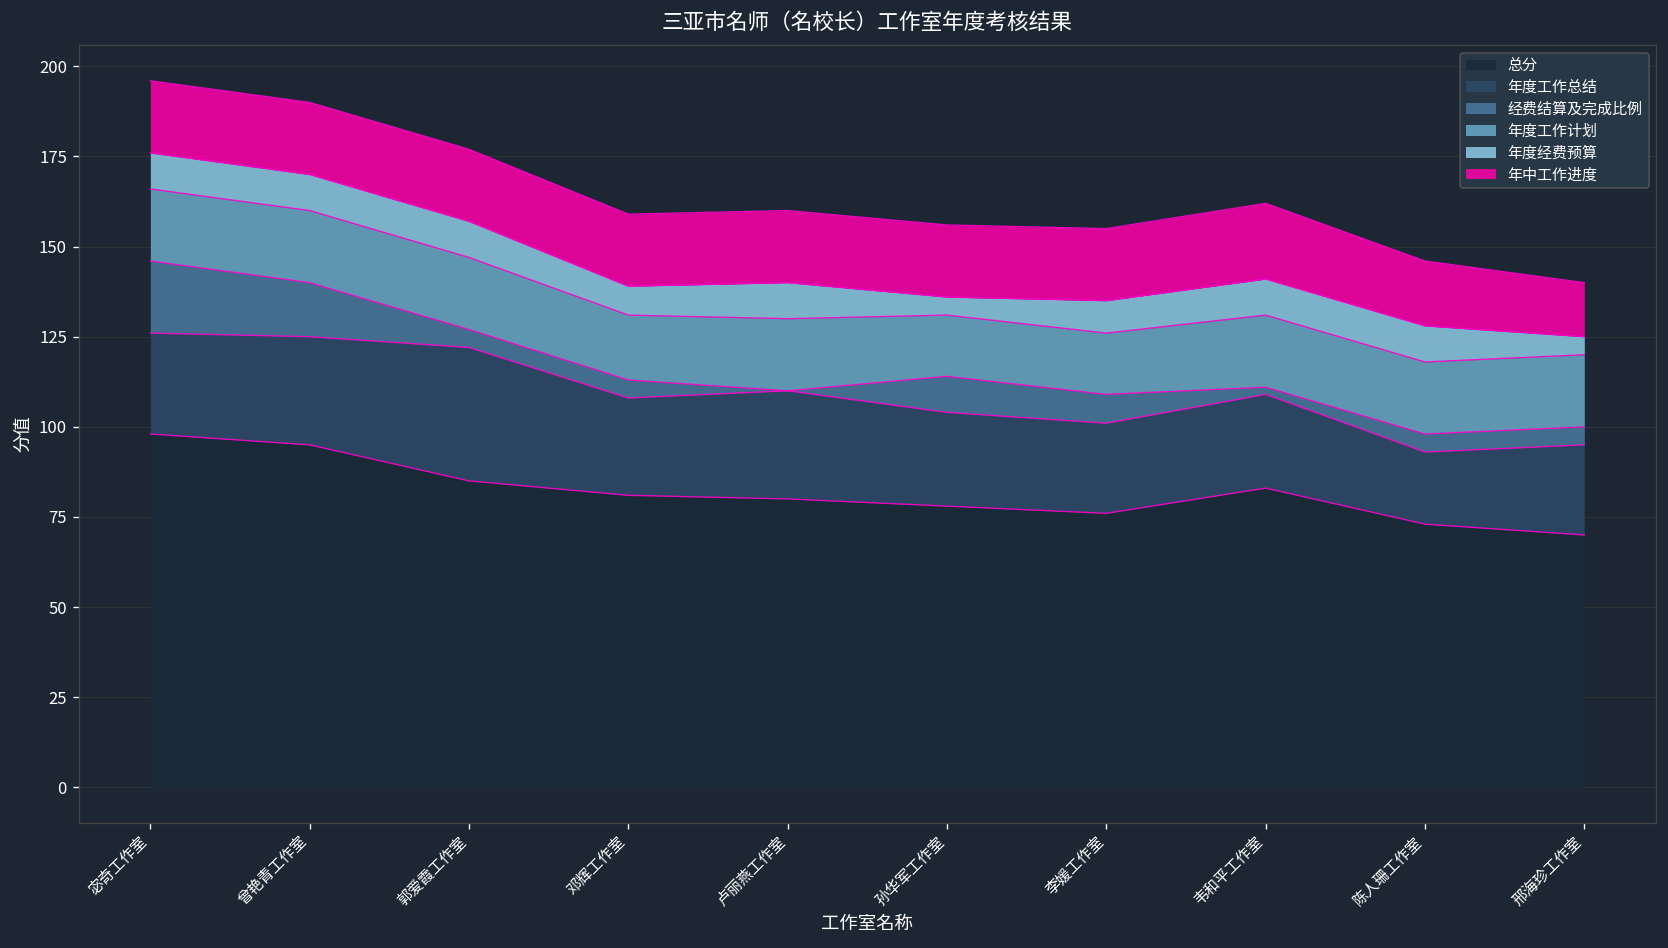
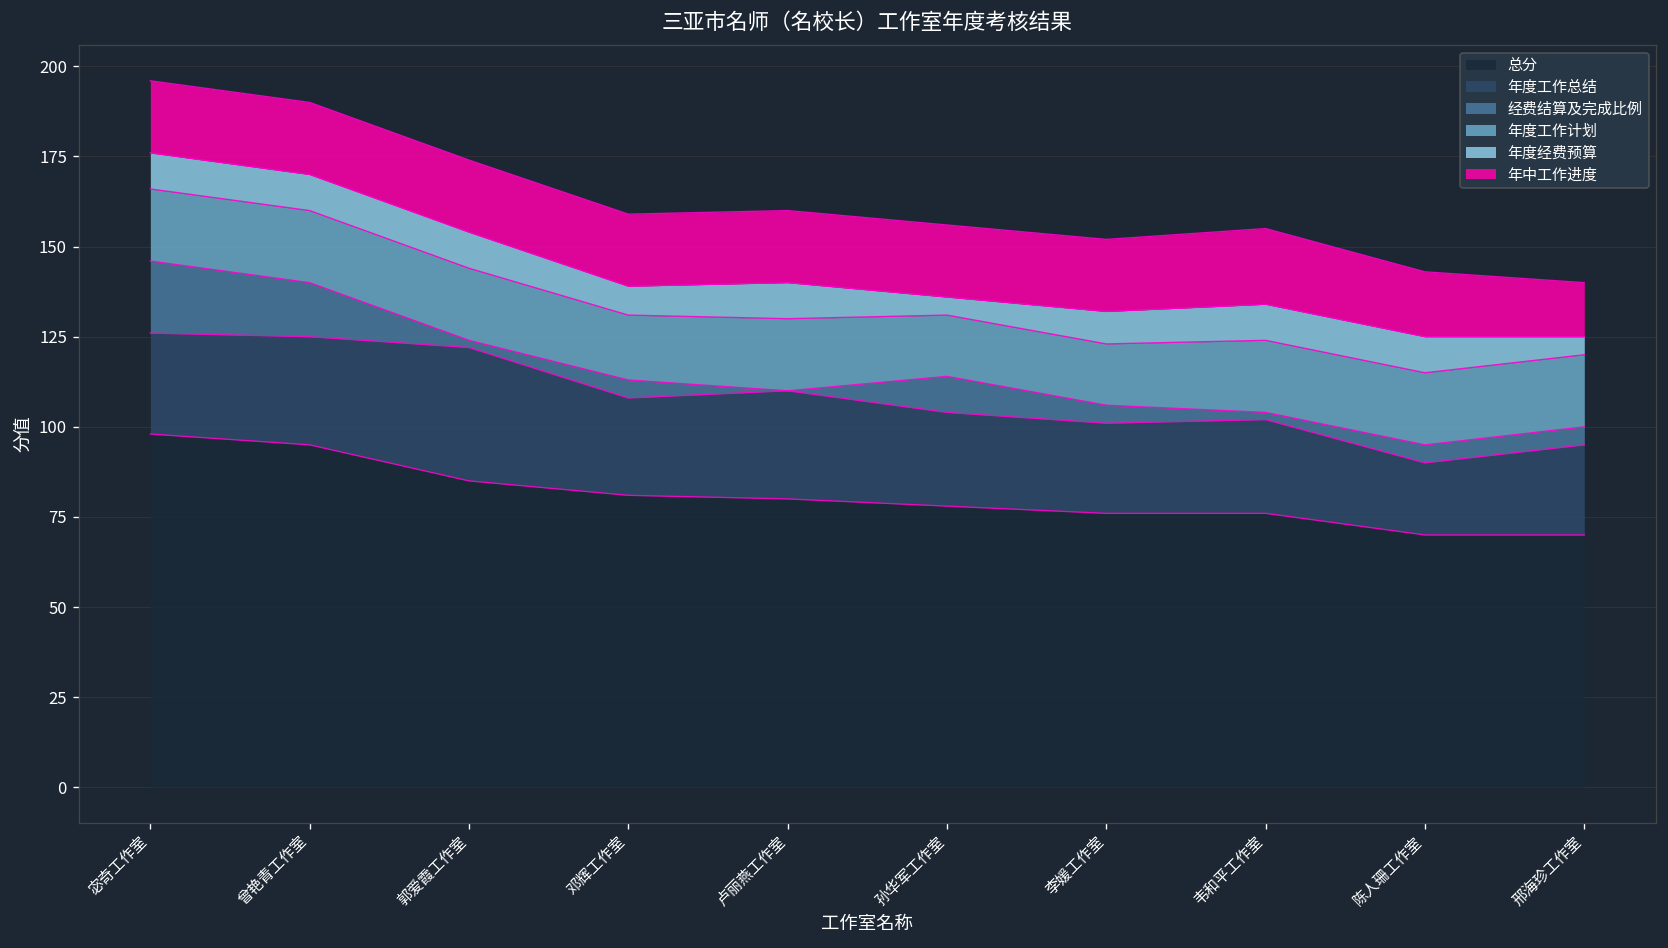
  {
    "总分": {
      "宓奇工作室": 98,
      "曾艳青工作室": 95,
      "郭爱霞工作室": 85,
      "邓辉工作室": 81,
      "卢丽燕工作室": 80,
      "孙华军工作室": 78,
      "李媛工作室": 76,
-     "韦和平工作室": 83,
-     "陈人珊工作室": 73,
+     "韦和平工作室": 76,
+     "陈人珊工作室": 70,
      "邢海珍工作室": 70
    },
    "年度工作总结": {
      "宓奇工作室": 28,
      "曾艳青工作室": 30,
      "郭爱霞工作室": 37,
      "邓辉工作室": 27,
      "孙华军工作室": 26,
      "李媛工作室": 25,
      "韦和平工作室": 26,
      "陈人珊工作室": 20,
      "邢海珍工作室": 25
    },
    "经费结算及完成比例": {
      "宓奇工作室": 20,
      "曾艳青工作室": 15,
-     "郭爱霞工作室": 5,
+     "郭爱霞工作室": 2,
      "邓辉工作室": 5,
      "孙华军工作室": 10,
-     "李媛工作室": 8,
+     "李媛工作室": 5,
      "韦和平工作室": 2,
      "陈人珊工作室": 5,
      "邢海珍工作室": 5
    },
    "年中工作进度": {
      "宓奇工作室": 20,
      "曾艳青工作室": 20,
      "郭爱霞工作室": 20,
      "邓辉工作室": 20,
      "卢丽燕工作室": 20,
      "孙华军工作室": 20,
      "李媛工作室": 20,
      "韦和平工作室": 21,
      "陈人珊工作室": 18,
      "邢海珍工作室": 15
    }
  }
